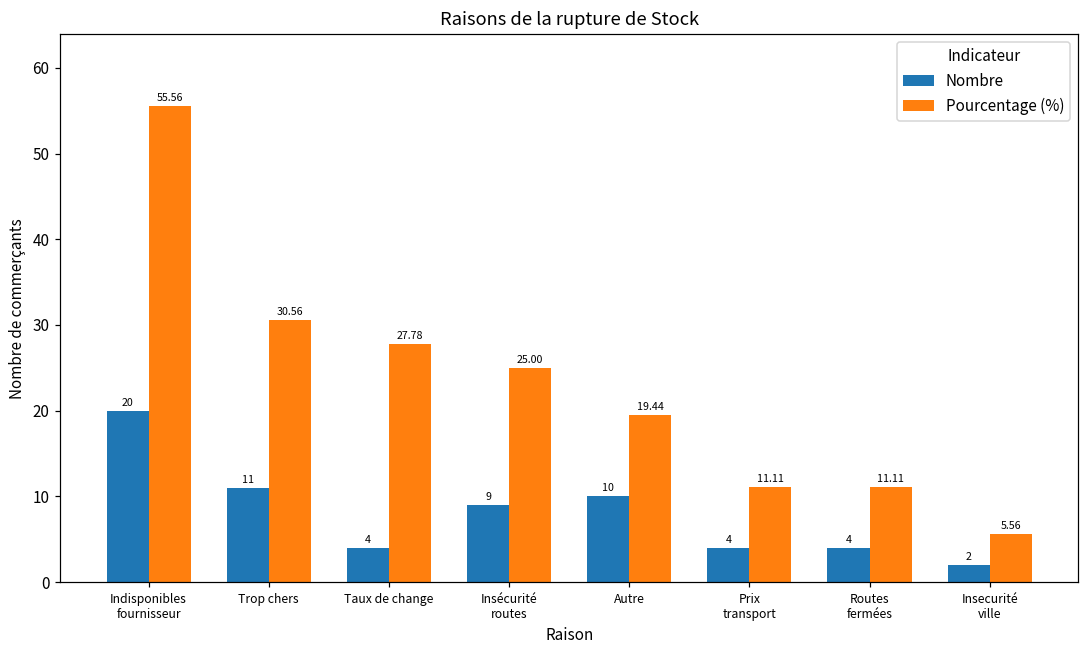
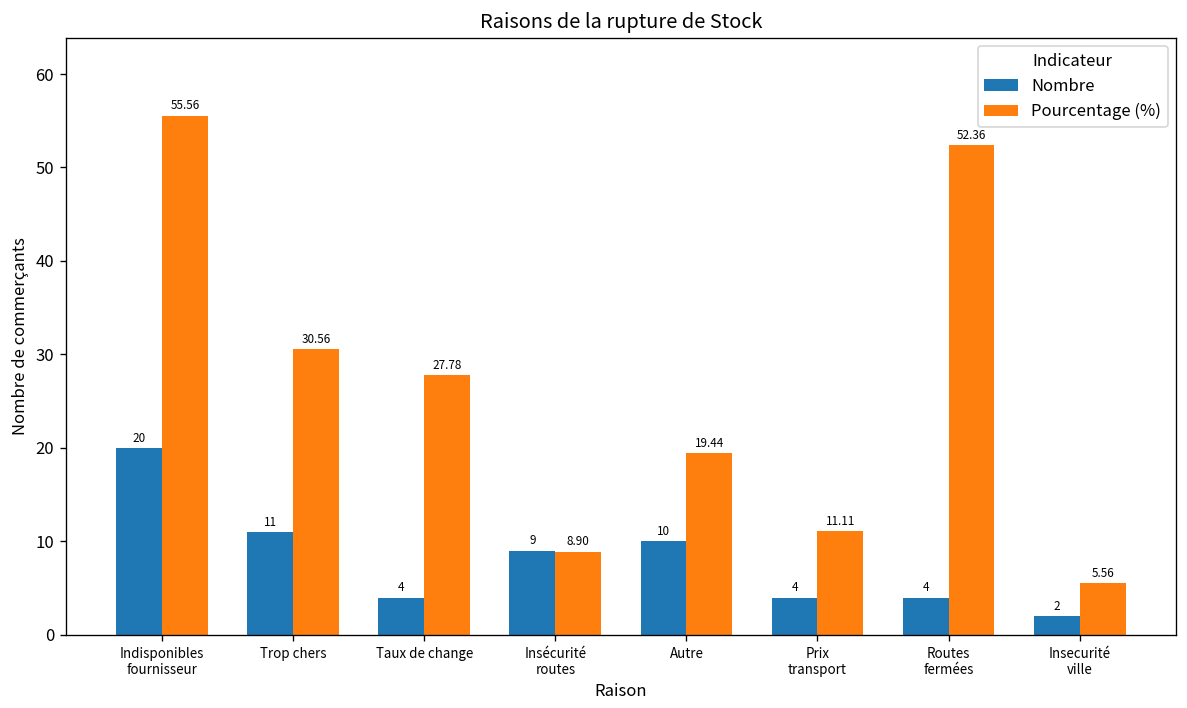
  {
    "Nombre": {
      "Indisponibles fournisseur": 20,
      "Trop chers": 11,
      "Taux de change": 4,
      "Insécurité routes": 9,
      "Autre": 10,
      "Prix transport": 4,
      "Routes fermées": 4,
      "Insecurité ville": 2
    },
    "Pourcentage (%)": {
      "Indisponibles fournisseur": 55.56,
      "Trop chers": 30.56,
      "Taux de change": 27.78,
-     "Insécurité routes": 25.00,
+     "Insécurité routes": 8.90,
      "Autre": 19.44,
      "Prix transport": 11.11,
-     "Routes fermées": 11.11,
+     "Routes fermées": 52.36,
      "Insecurité ville": 5.56
    }
  }
